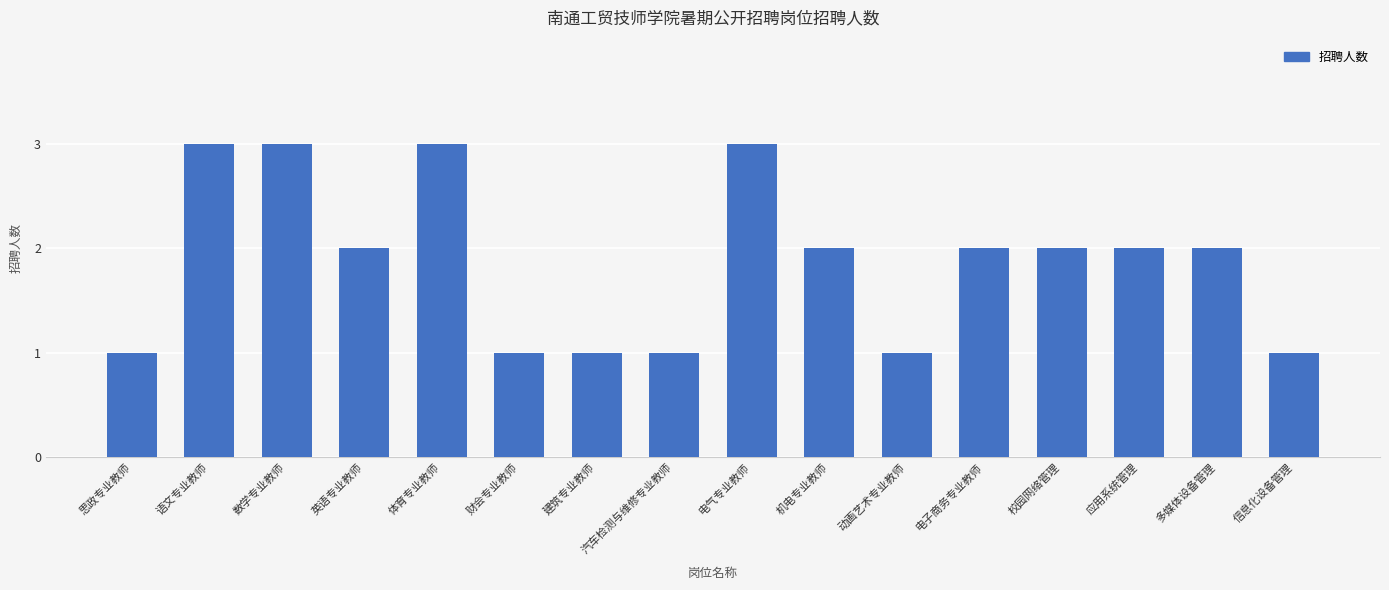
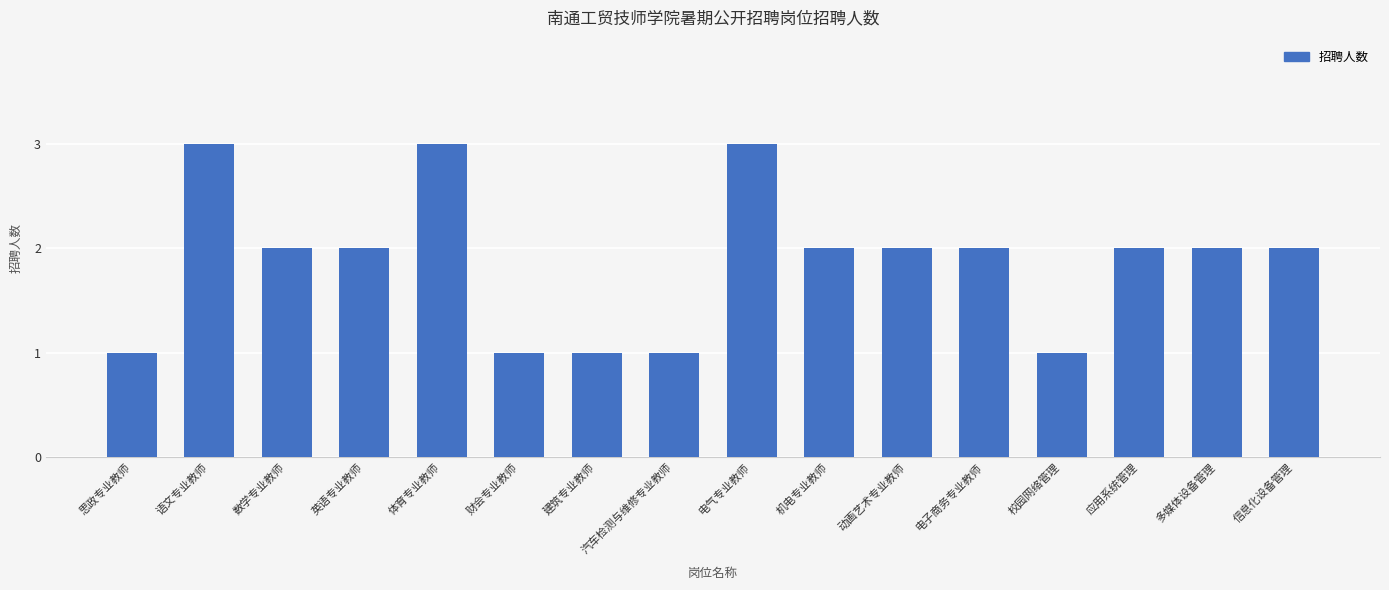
  {
    "思政专业教师": 1,
    "语文专业教师": 3,
-   "数学专业教师": 3,
+   "数学专业教师": 2,
    "英语专业教师": 2,
    "体育专业教师": 3,
    "财会专业教师": 1,
    "建筑专业教师": 1,
    "汽车检测与维修专业教师": 1,
    "电气专业教师": 3,
    "机电专业教师": 2,
-   "动画艺术专业教师": 1,
+   "动画艺术专业教师": 2,
    "电子商务专业教师": 2,
-   "校园网络管理": 2,
+   "校园网络管理": 1,
    "应用系统管理": 2,
    "多媒体设备管理": 2,
-   "信息化设备管理": 1
+   "信息化设备管理": 2
  }
